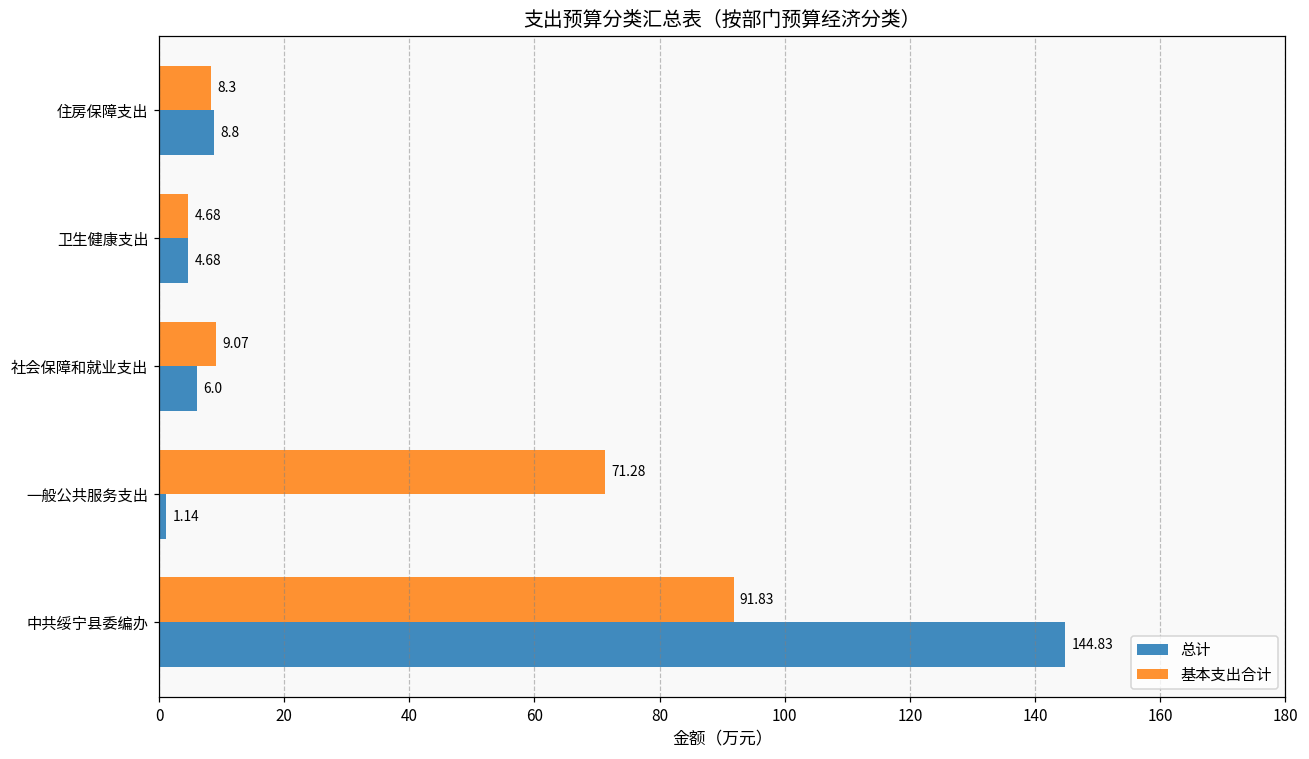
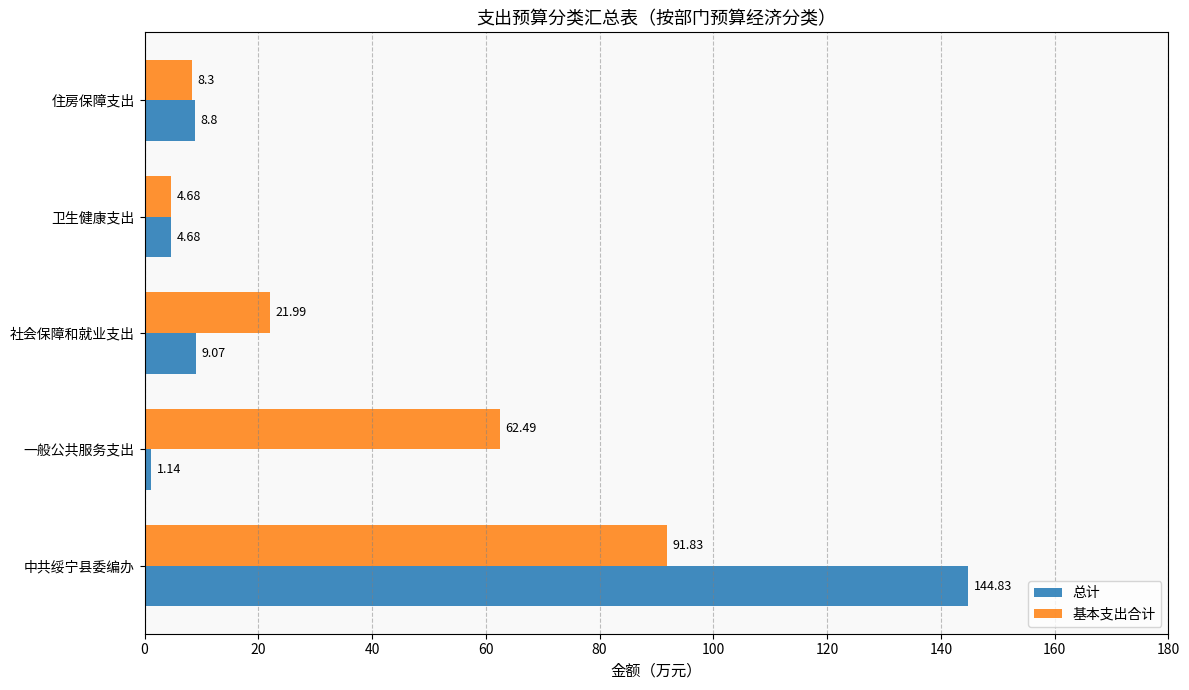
  {
    "总计": {
      "住房保障支出": 8.8,
      "卫生健康支出": 4.68,
-     "社会保障和就业支出": 6.0,
+     "社会保障和就业支出": 9.07,
      "一般公共服务支出": 1.14,
      "中共绥宁县委编办": 144.83
    },
    "基本支出合计": {
      "住房保障支出": 8.3,
      "卫生健康支出": 4.68,
-     "社会保障和就业支出": 9.07,
-     "一般公共服务支出": 71.28,
+     "社会保障和就业支出": 21.99,
+     "一般公共服务支出": 62.49,
      "中共绥宁县委编办": 91.83
    }
  }
